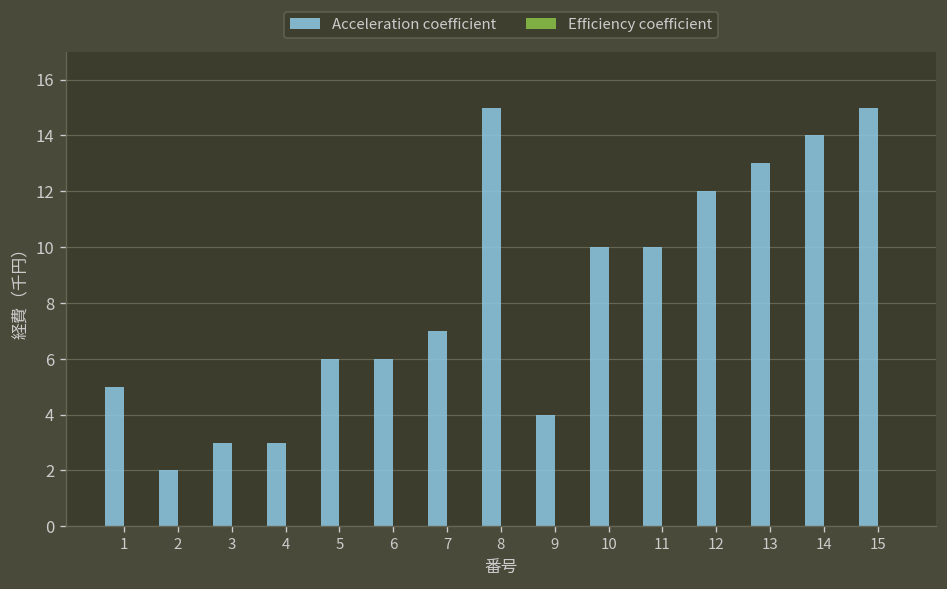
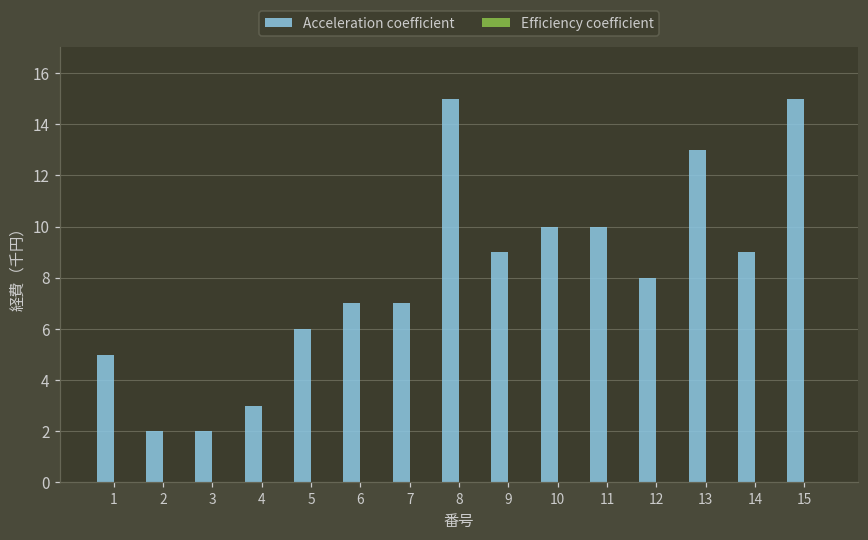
  {
    "Acceleration coefficient": {
      "1": 5,
      "2": 2,
-     "3": 3,
+     "3": 2,
      "4": 3,
      "5": 6,
-     "6": 6,
+     "6": 7,
      "7": 7,
      "8": 15,
-     "9": 4,
+     "9": 9,
      "10": 10,
      "11": 10,
-     "12": 12,
+     "12": 8,
      "13": 13,
-     "14": 14,
+     "14": 9,
      "15": 15
    },
    "Efficiency coefficient": {
      "1": 0,
      "2": 0,
      "3": 0,
      "4": 0,
      "5": 0,
      "6": 0,
      "7": 0,
      "8": 0,
      "9": 0,
      "10": 0,
      "11": 0,
      "12": 0,
      "13": 0,
      "14": 0,
      "15": 0
    }
  }
